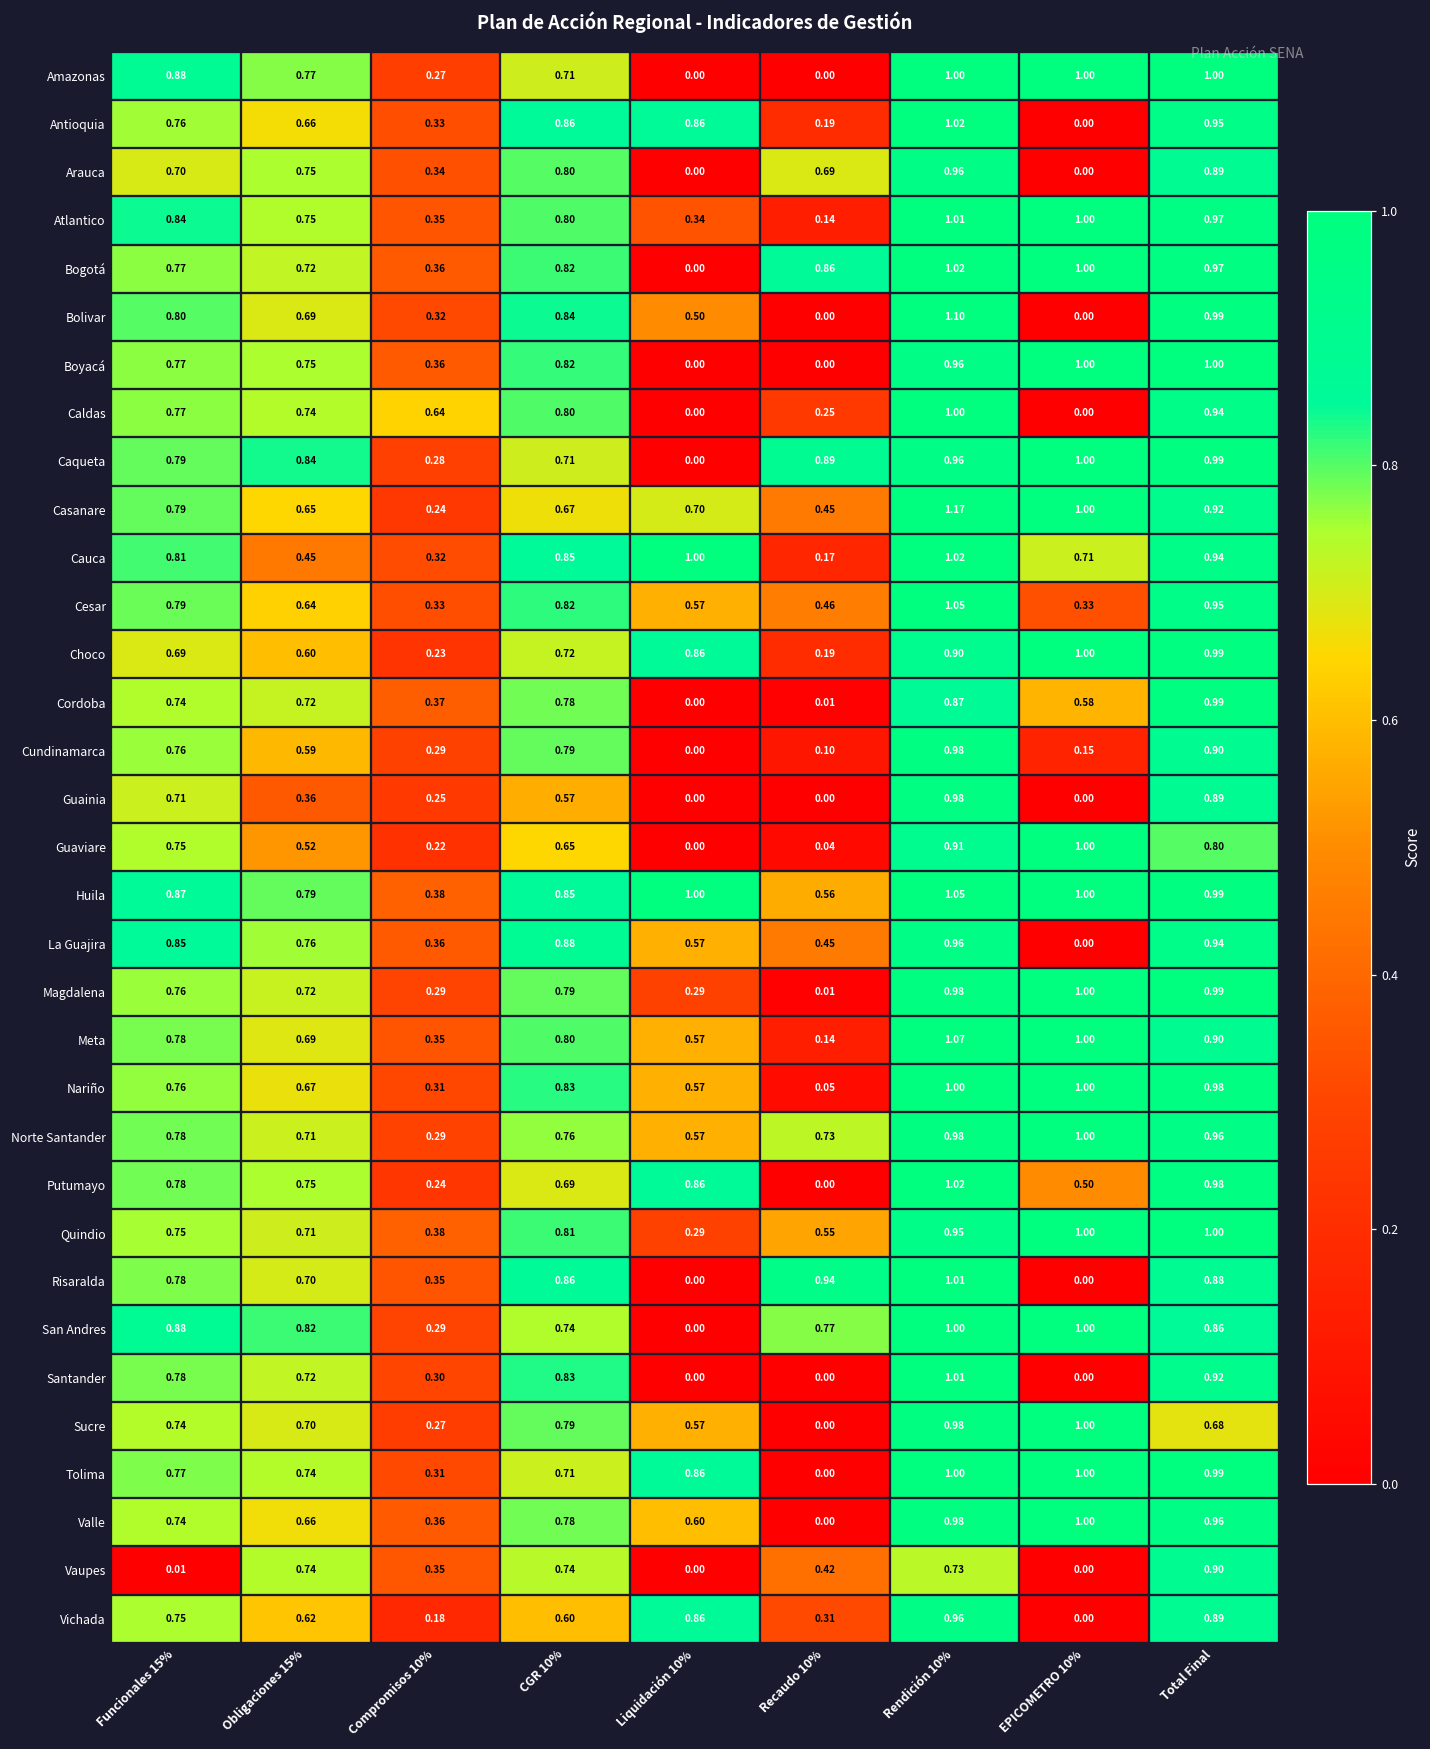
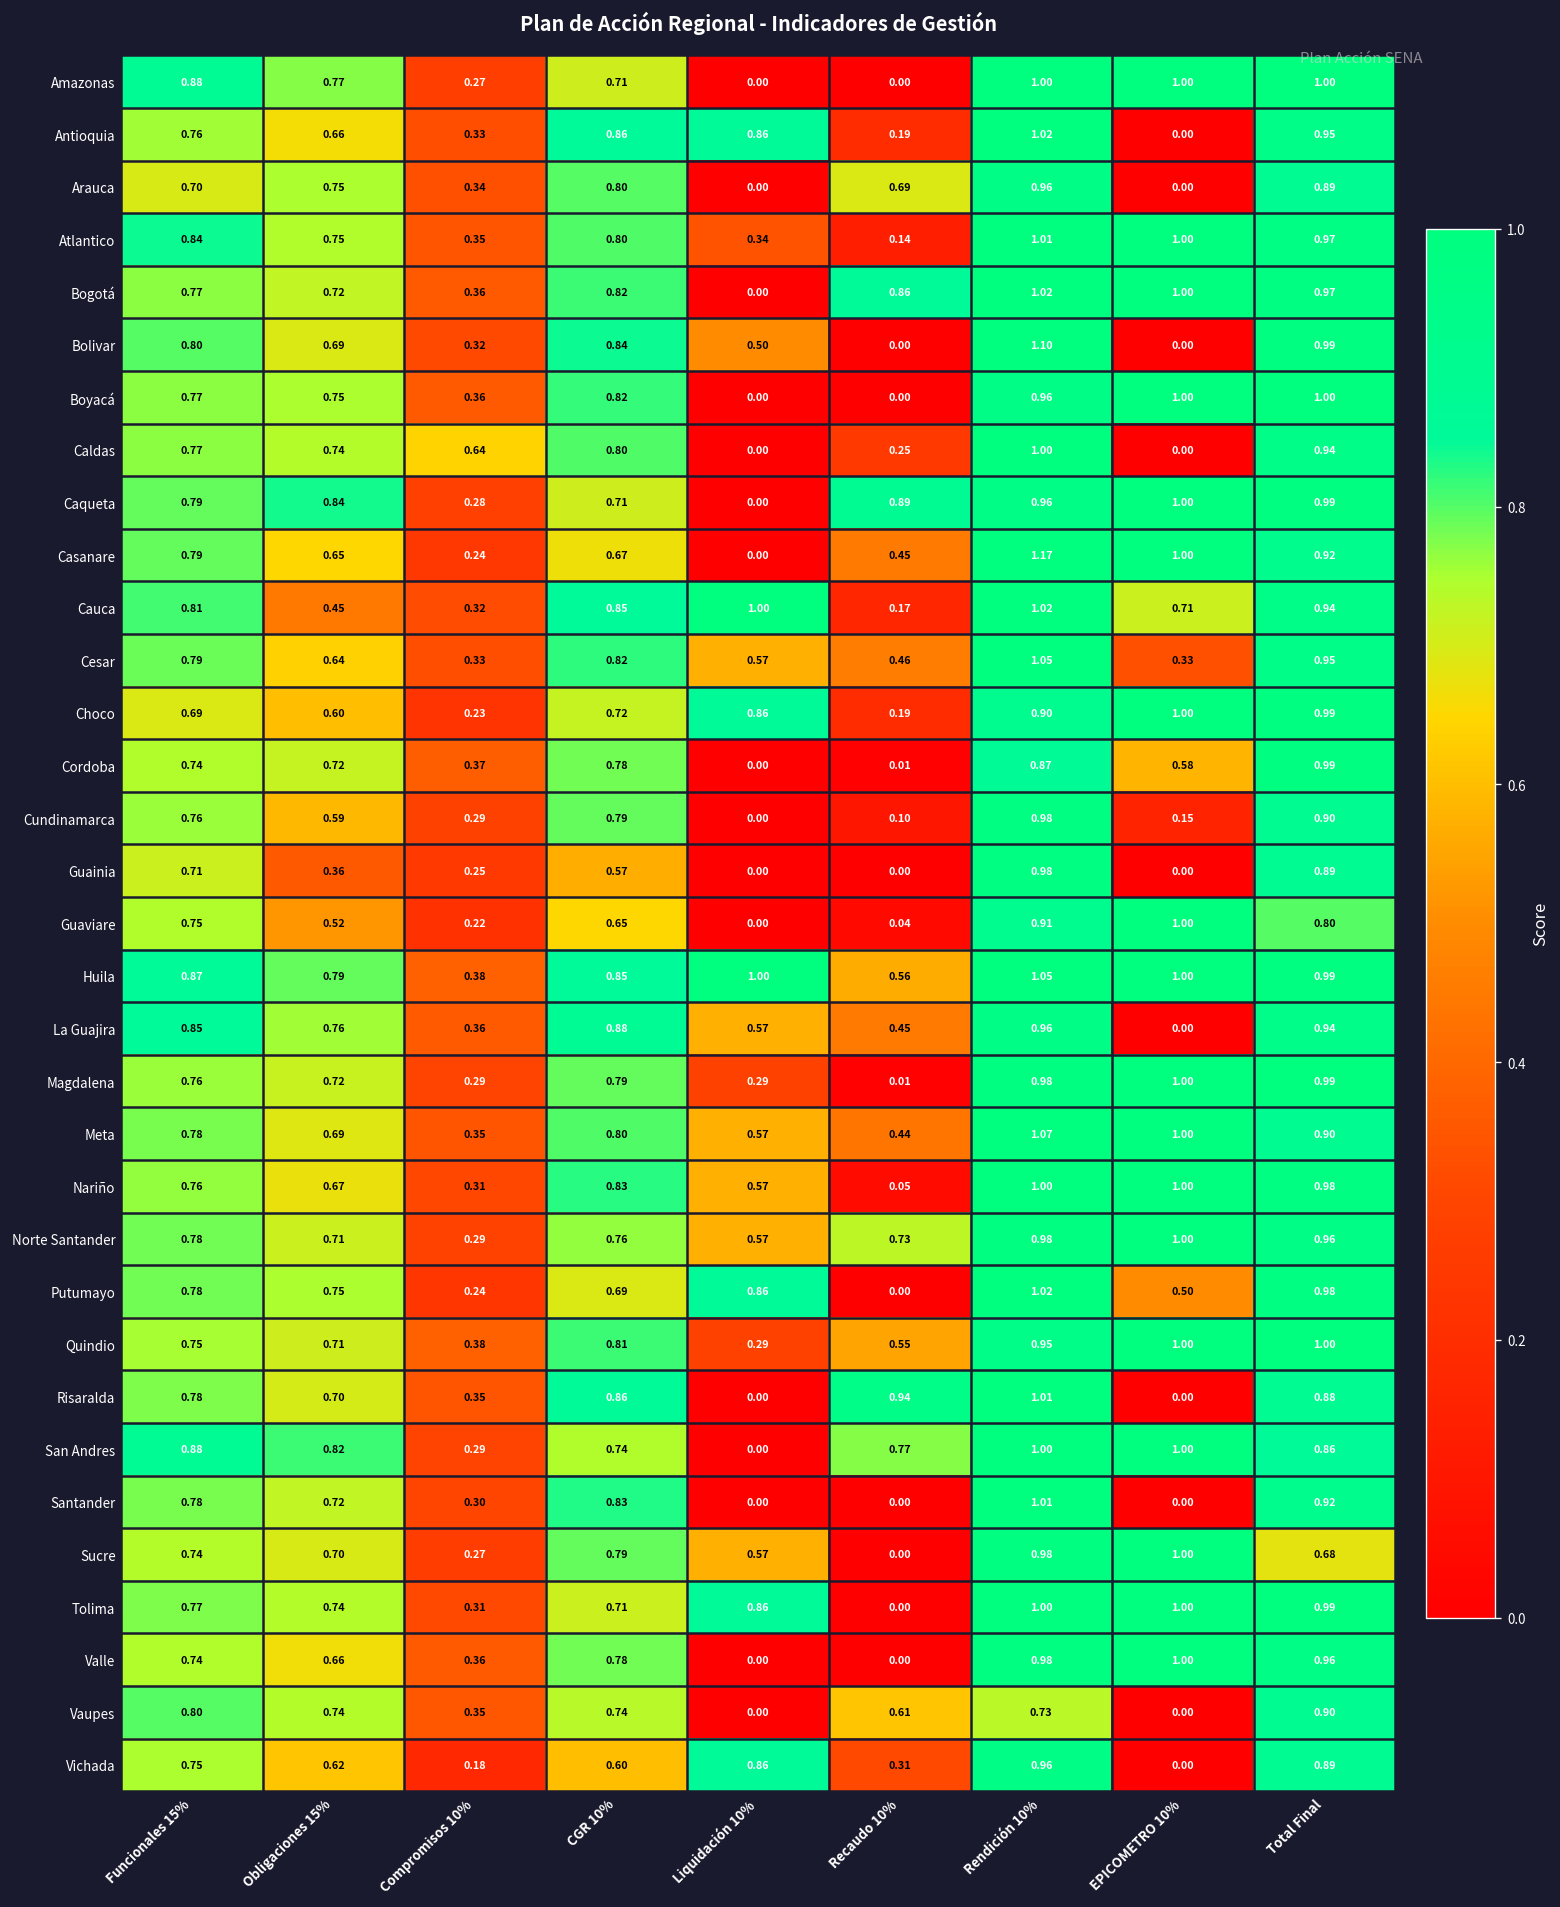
  {
    "Casanare": {
      "Funcionales 15%": 0.79,
      "Obligaciones 15%": 0.65,
      "Compromisos 10%": 0.24,
      "CGR 10%": 0.67,
-     "Liquidación 10%": 0.70,
+     "Liquidación 10%": 0.00,
      "Recaudo 10%": 0.45,
      "Rendición 10%": 1.17,
      "EPICOMETRO 10%": 1.00,
      "Total Final": 0.92
    },
    "Meta": {
      "Funcionales 15%": 0.78,
      "Obligaciones 15%": 0.69,
      "Compromisos 10%": 0.35,
      "CGR 10%": 0.80,
      "Liquidación 10%": 0.57,
-     "Recaudo 10%": 0.14,
+     "Recaudo 10%": 0.44,
      "Rendición 10%": 1.07,
      "EPICOMETRO 10%": 1.00,
      "Total Final": 0.90
    },
    "Valle": {
      "Funcionales 15%": 0.74,
      "Obligaciones 15%": 0.66,
      "Compromisos 10%": 0.36,
      "CGR 10%": 0.78,
-     "Liquidación 10%": 0.60,
+     "Liquidación 10%": 0.00,
      "Recaudo 10%": 0.00,
      "Rendición 10%": 0.98,
      "EPICOMETRO 10%": 1.00,
      "Total Final": 0.96
    },
    "Vaupes": {
-     "Funcionales 15%": 0.01,
+     "Funcionales 15%": 0.80,
      "Obligaciones 15%": 0.74,
      "Compromisos 10%": 0.35,
      "CGR 10%": 0.74,
      "Liquidación 10%": 0.00,
-     "Recaudo 10%": 0.42,
+     "Recaudo 10%": 0.61,
      "Rendición 10%": 0.73,
      "EPICOMETRO 10%": 0.00,
      "Total Final": 0.90
    }
  }
